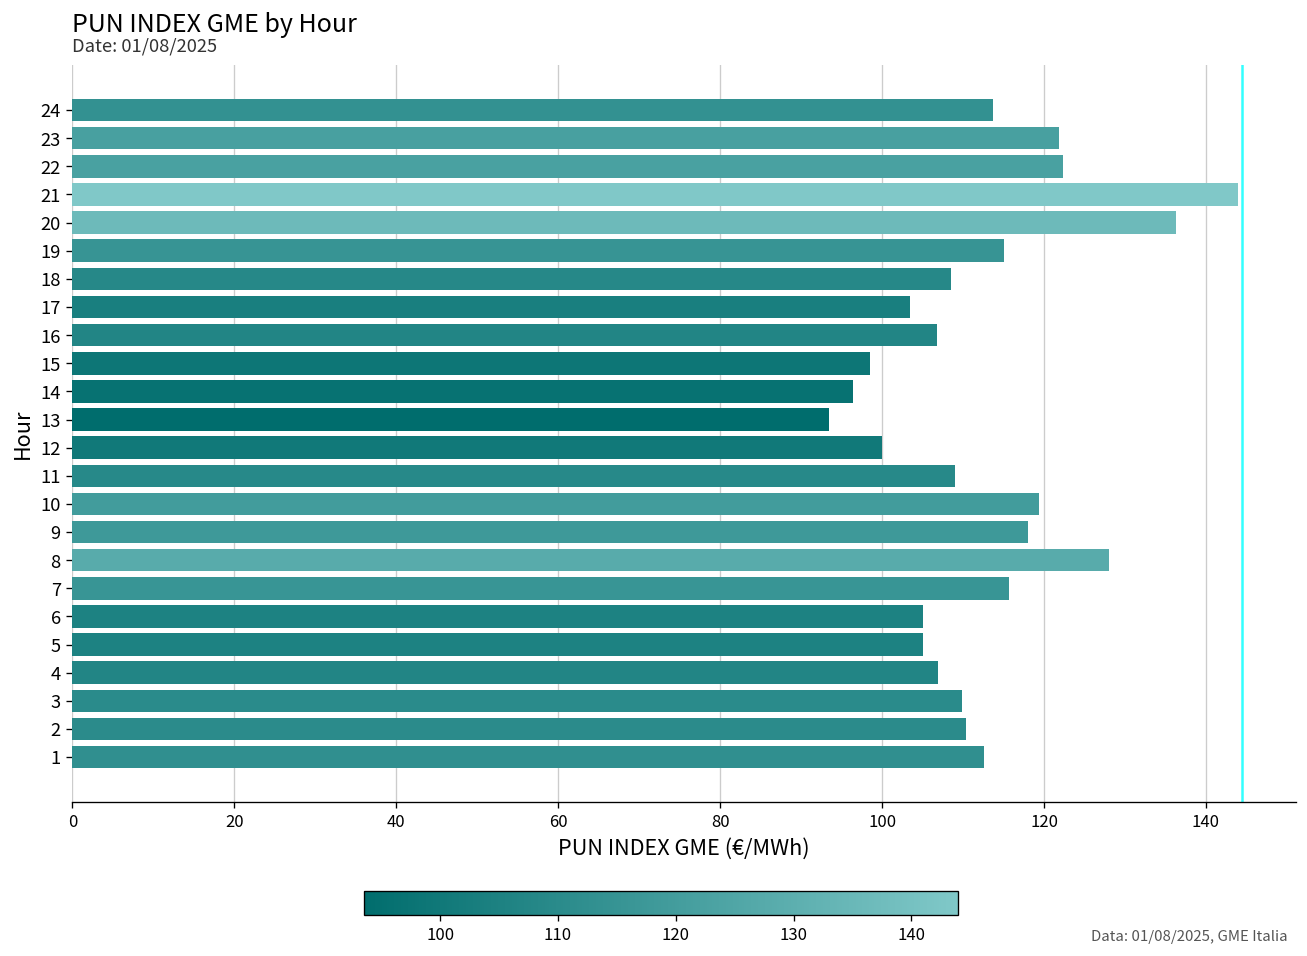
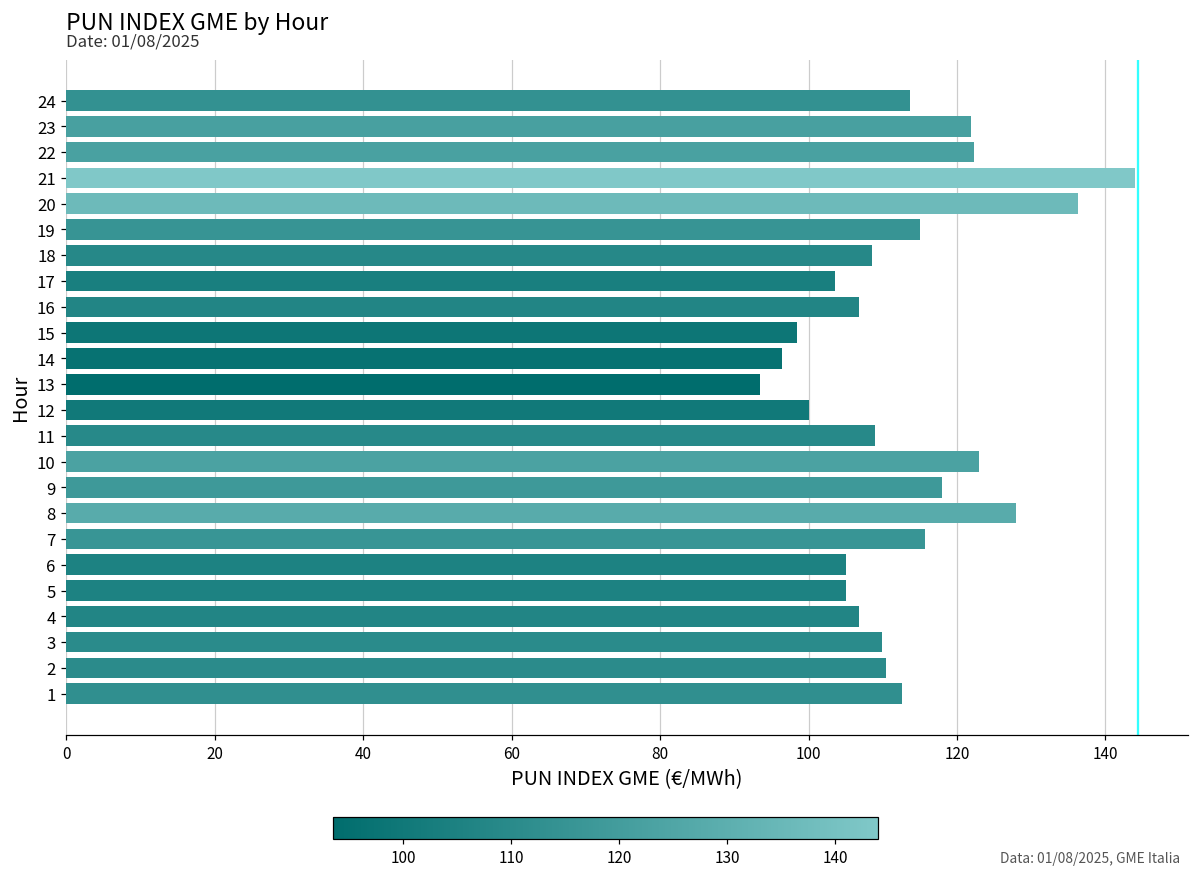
  {
    "24": 114,
    "23": 122,
    "22": 122,
    "21": 144,
    "20": 136,
    "19": 115,
    "18": 109,
    "17": 104,
    "16": 107,
    "15": 98,
    "14": 96,
    "13": 94,
    "12": 100,
    "11": 109,
-   "10": 119,
+   "10": 123,
    "9": 118,
    "8": 128,
    "7": 116,
    "6": 105,
    "5": 105,
    "4": 107,
    "3": 110,
    "2": 110,
    "1": 113
  }
